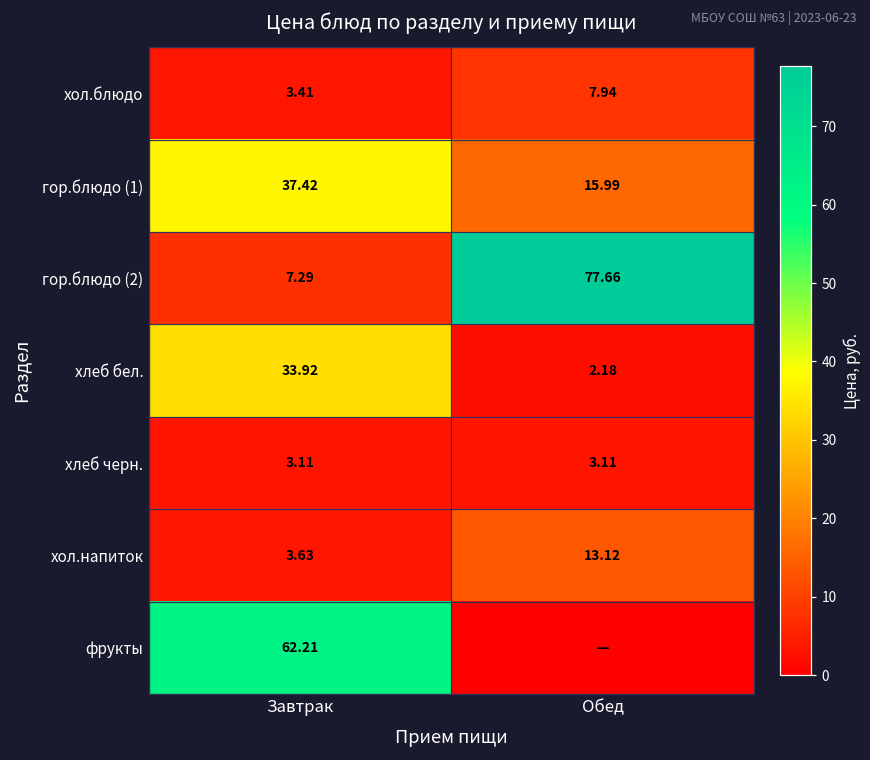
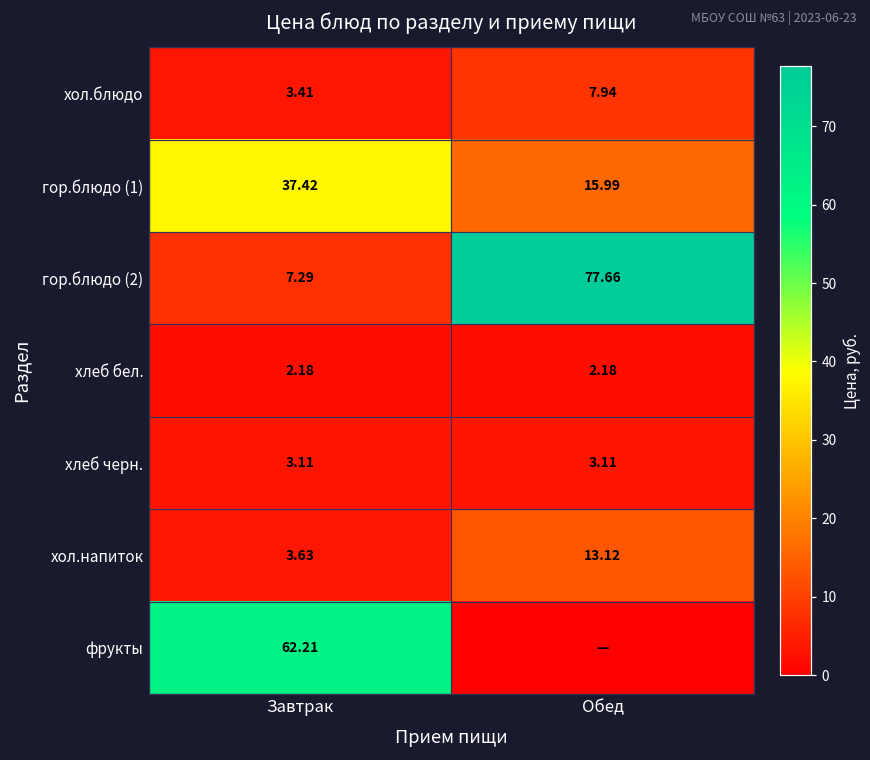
  {
    "хол.блюдо": {
      "Завтрак": 3.41,
      "Обед": 7.94
    },
    "гор.блюдо (1)": {
      "Завтрак": 37.42,
      "Обед": 15.99
    },
    "гор.блюдо (2)": {
      "Завтрак": 7.29,
      "Обед": 77.66
    },
    "хлеб бел.": {
-     "Завтрак": 33.92,
+     "Завтрак": 2.18,
      "Обед": 2.18
    },
    "хлеб черн.": {
      "Завтрак": 3.11,
      "Обед": 3.11
    },
    "хол.напиток": {
      "Завтрак": 3.63,
      "Обед": 13.12
    },
    "фрукты": {
      "Завтрак": 62.21
    }
  }
